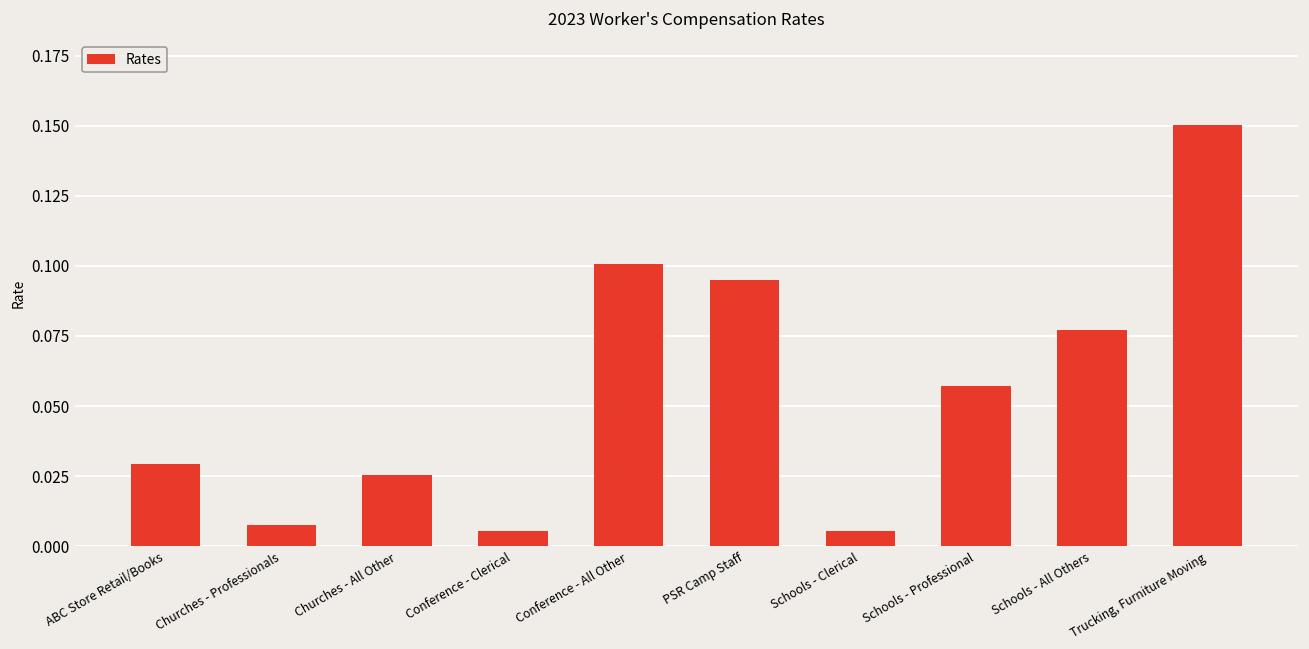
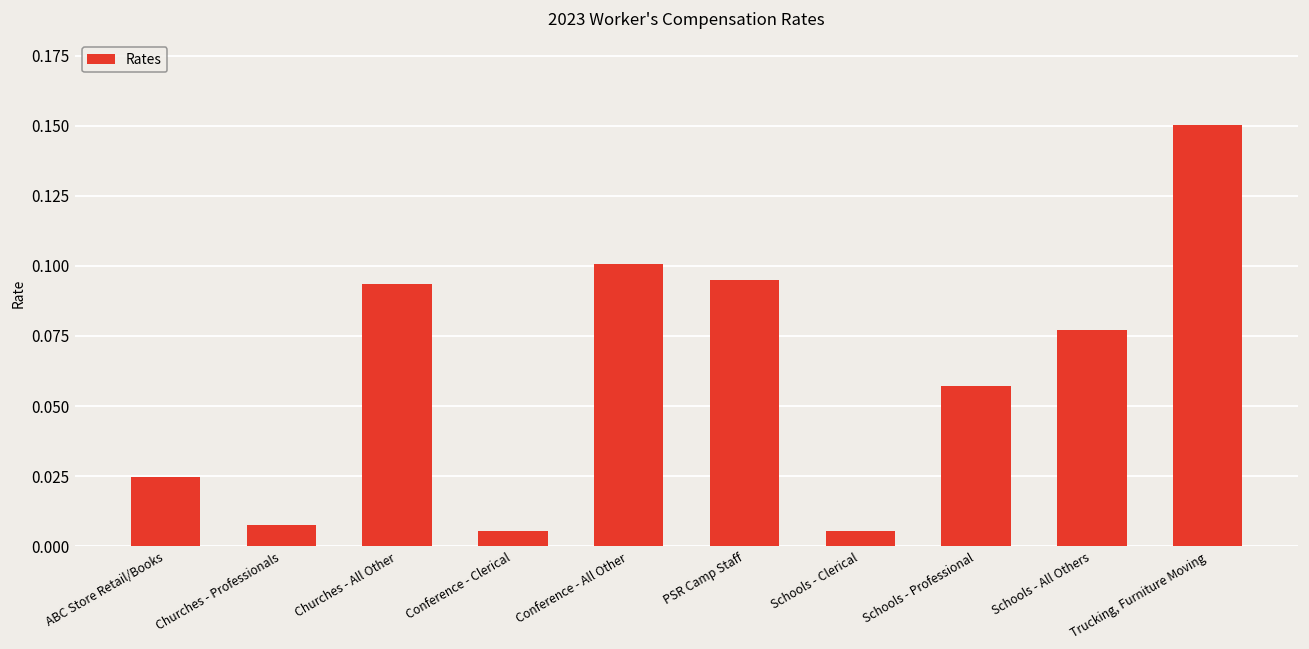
  {
-   "ABC Store Retail/Books": 0.029,
+   "ABC Store Retail/Books": 0.025,
    "Churches - Professionals": 0.008,
-   "Churches - All Other": 0.025,
+   "Churches - All Other": 0.094,
    "Conference - Clerical": 0.006,
    "Conference - All Other": 0.101,
    "PSR Camp Staff": 0.095,
    "Schools - Clerical": 0.006,
    "Schools - Professional": 0.057,
    "Schools - All Others": 0.077,
    "Trucking, Furniture Moving": 0.150
  }
